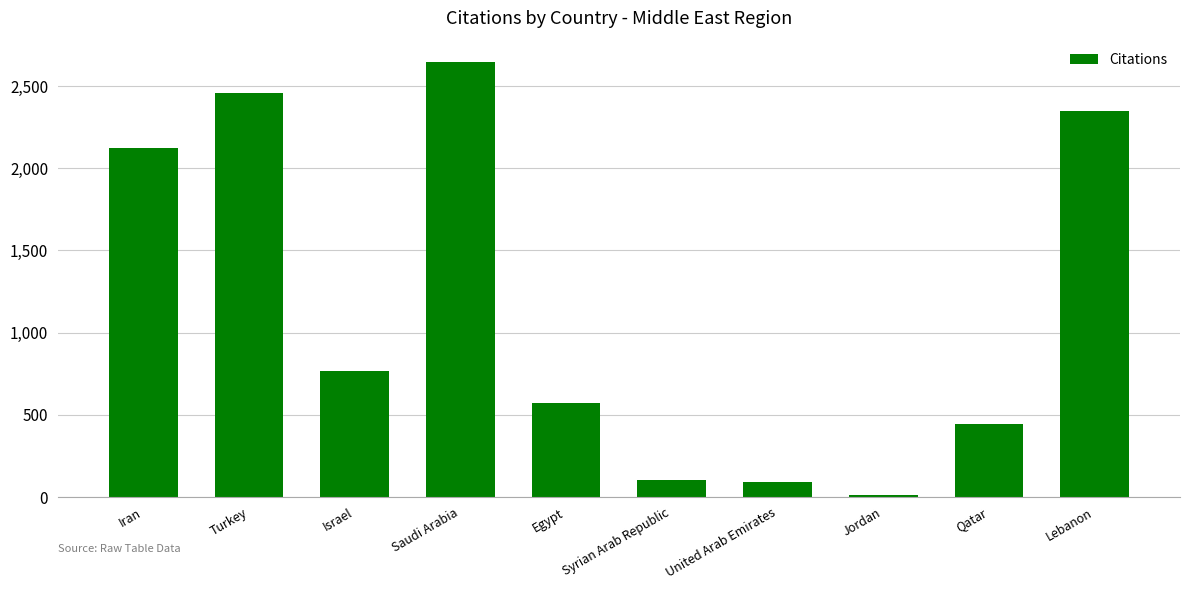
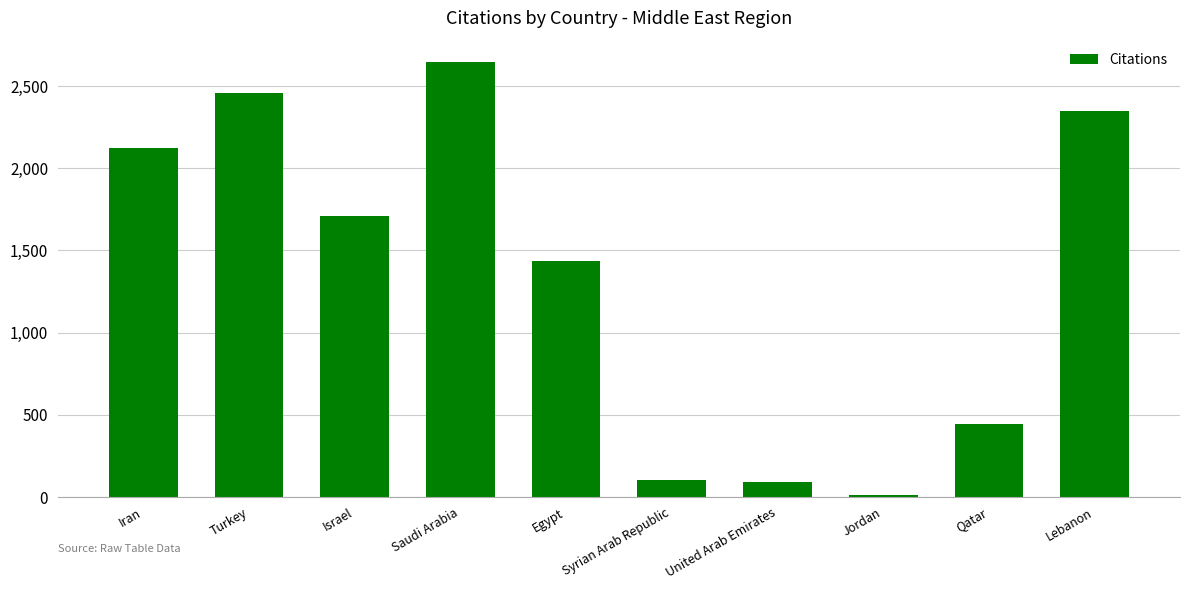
  {
    "Iran": "2,120",
    "Turkey": "2,460",
-   "Israel": "760",
+   "Israel": "1,710",
    "Saudi Arabia": "2,640",
-   "Egypt": "570",
+   "Egypt": "1,440",
    "Syrian Arab Republic": "100",
    "United Arab Emirates": "90",
    "Qatar": "450",
    "Lebanon": "2,350"
  }
